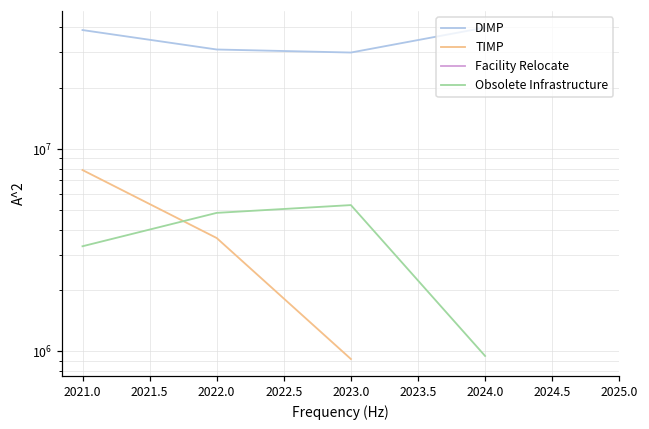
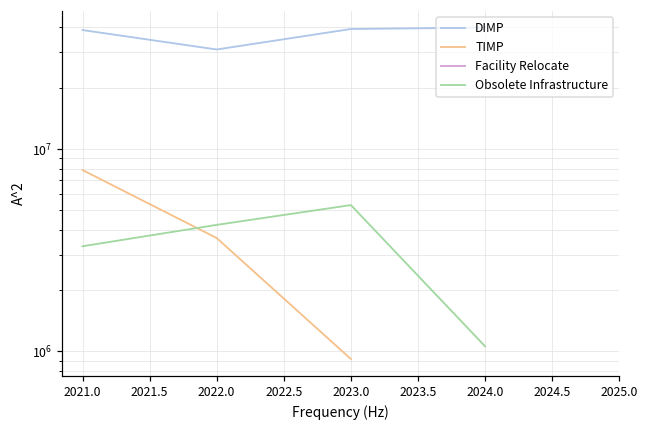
  {
    "DIMP": {
      "2021.0": 39000000,
      "2022.0": 31000000,
-     "2023.0": 30000000
+     "2023.0": 39000000
    },
    "TIMP": {
      "2021.0": 7900000,
      "2022.0": 3600000,
      "2023.0": 900000
    },
    "Obsolete Infrastructure": {
      "2021.0": 3300000,
-     "2022.0": 4800000,
+     "2022.0": 4200000,
      "2023.0": 5300000,
-     "2024.0": 900000
+     "2024.0": 1100000
    }
  }
